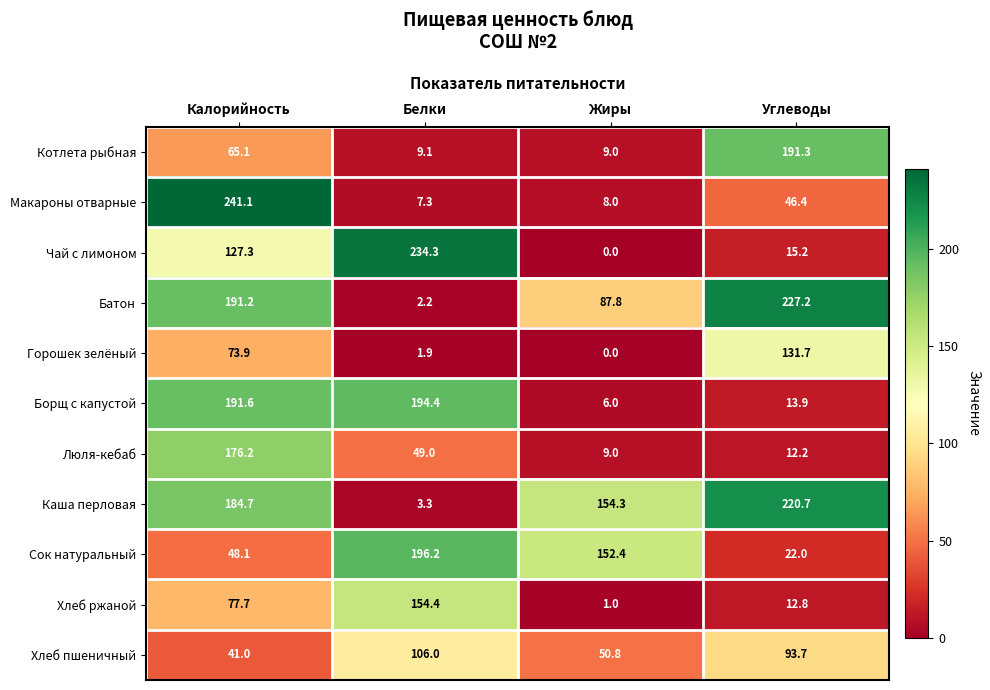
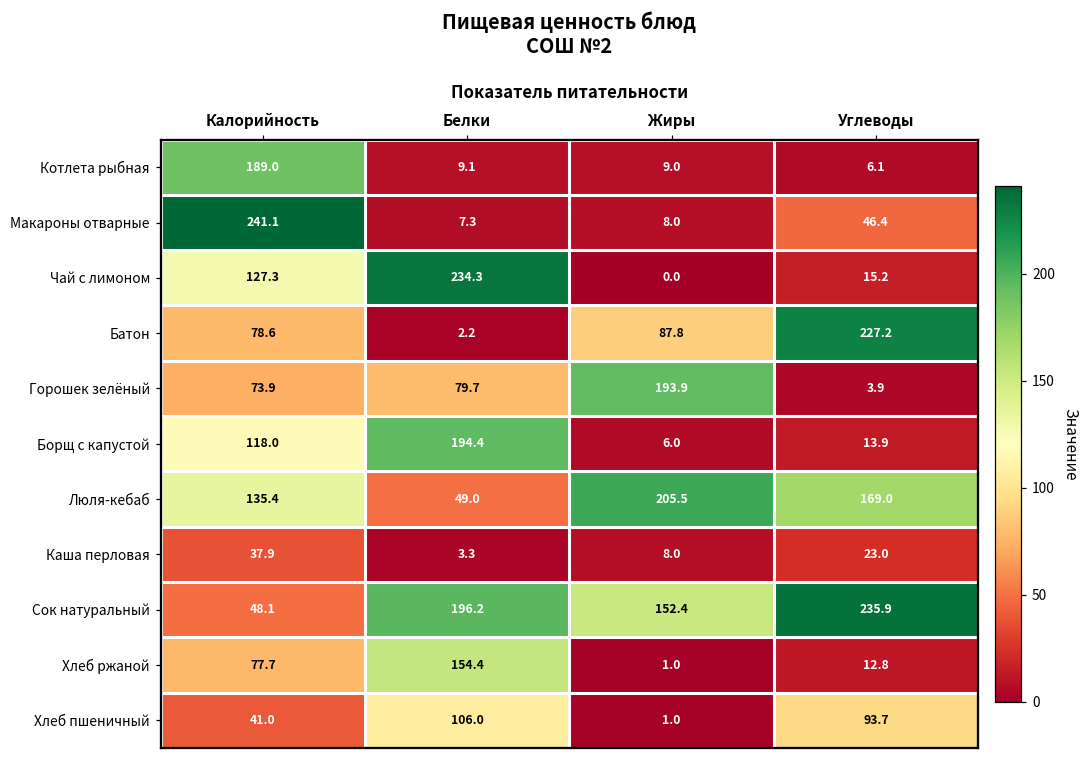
  {
    "Котлета рыбная": {
-     "Калорийность": 65.1,
+     "Калорийность": 189.0,
      "Белки": 9.1,
      "Жиры": 9.0,
-     "Углеводы": 191.3
+     "Углеводы": 6.1
    },
    "Макароны отварные": {
      "Калорийность": 241.1,
      "Белки": 7.3,
      "Жиры": 8.0,
      "Углеводы": 46.4
    },
    "Чай с лимоном": {
      "Калорийность": 127.3,
      "Белки": 234.3,
      "Жиры": 0.0,
      "Углеводы": 15.2
    },
    "Батон": {
-     "Калорийность": 191.2,
+     "Калорийность": 78.6,
      "Белки": 2.2,
      "Жиры": 87.8,
      "Углеводы": 227.2
    },
    "Горошек зелёный": {
      "Калорийность": 73.9,
-     "Белки": 1.9,
-     "Жиры": 0.0,
-     "Углеводы": 131.7
+     "Белки": 79.7,
+     "Жиры": 193.9,
+     "Углеводы": 3.9
    },
    "Борщ с капустой": {
-     "Калорийность": 191.6,
+     "Калорийность": 118.0,
      "Белки": 194.4,
      "Жиры": 6.0,
      "Углеводы": 13.9
    },
    "Люля-кебаб": {
-     "Калорийность": 176.2,
+     "Калорийность": 135.4,
      "Белки": 49.0,
-     "Жиры": 9.0,
-     "Углеводы": 12.2
+     "Жиры": 205.5,
+     "Углеводы": 169.0
    },
    "Каша перловая": {
-     "Калорийность": 184.7,
+     "Калорийность": 37.9,
      "Белки": 3.3,
-     "Жиры": 154.3,
-     "Углеводы": 220.7
+     "Жиры": 8.0,
+     "Углеводы": 23.0
    },
    "Сок натуральный": {
      "Калорийность": 48.1,
      "Белки": 196.2,
      "Жиры": 152.4,
-     "Углеводы": 22.0
+     "Углеводы": 235.9
    },
    "Хлеб ржаной": {
      "Калорийность": 77.7,
      "Белки": 154.4,
      "Жиры": 1.0,
      "Углеводы": 12.8
    },
    "Хлеб пшеничный": {
      "Калорийность": 41.0,
      "Белки": 106.0,
-     "Жиры": 50.8,
+     "Жиры": 1.0,
      "Углеводы": 93.7
    }
  }
